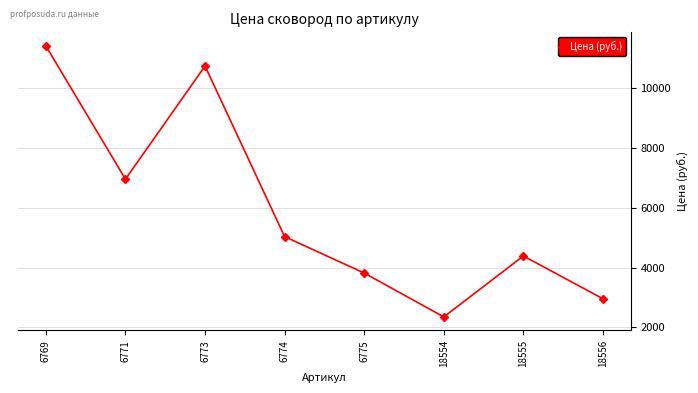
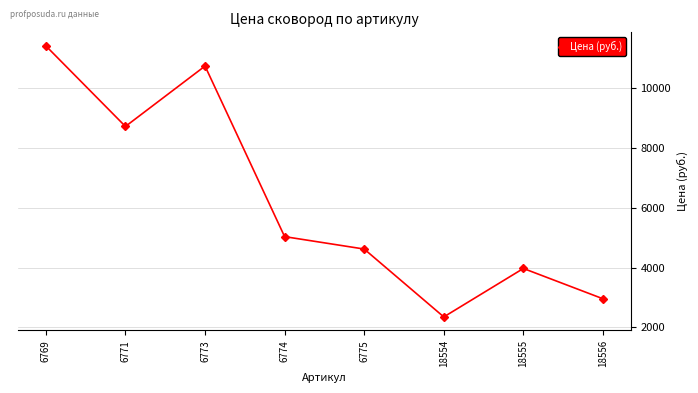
  {
    "6769": 11400,
-   "6771": 7000,
+   "6771": 8700,
    "6773": 10700,
    "6774": 5000,
-   "6775": 3800,
+   "6775": 4600,
    "18554": 2400,
-   "18555": 4400,
+   "18555": 4000,
    "18556": 3000
  }
